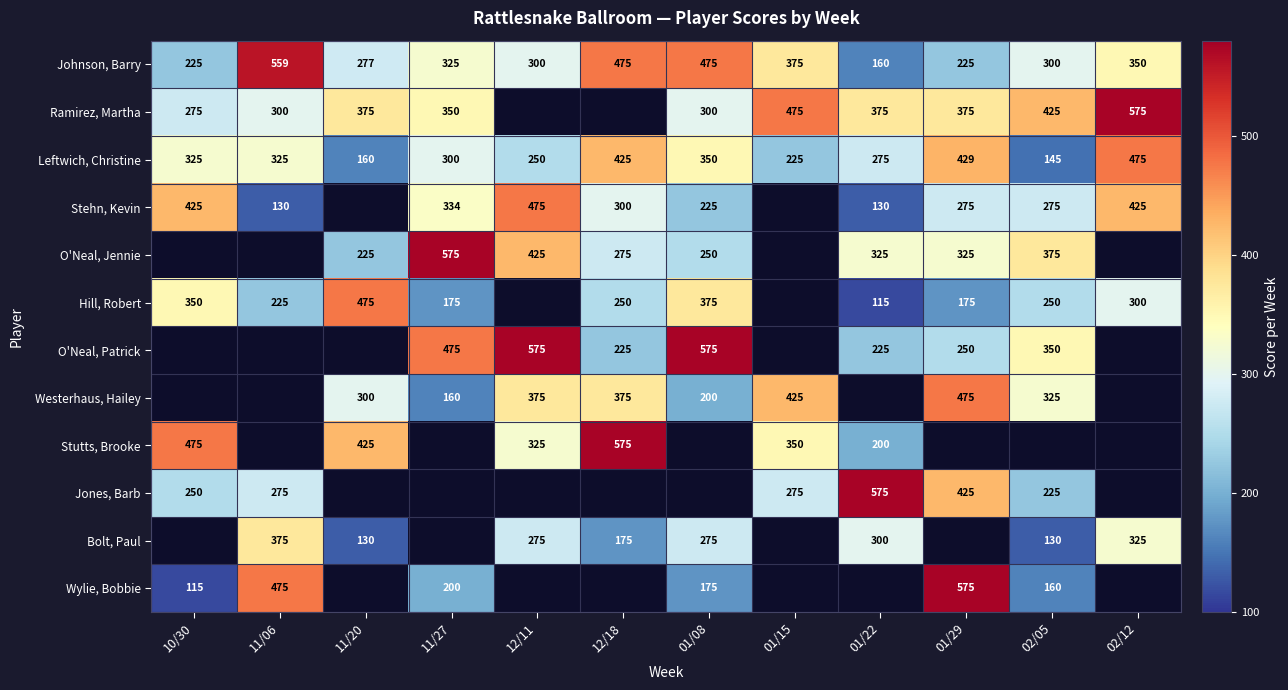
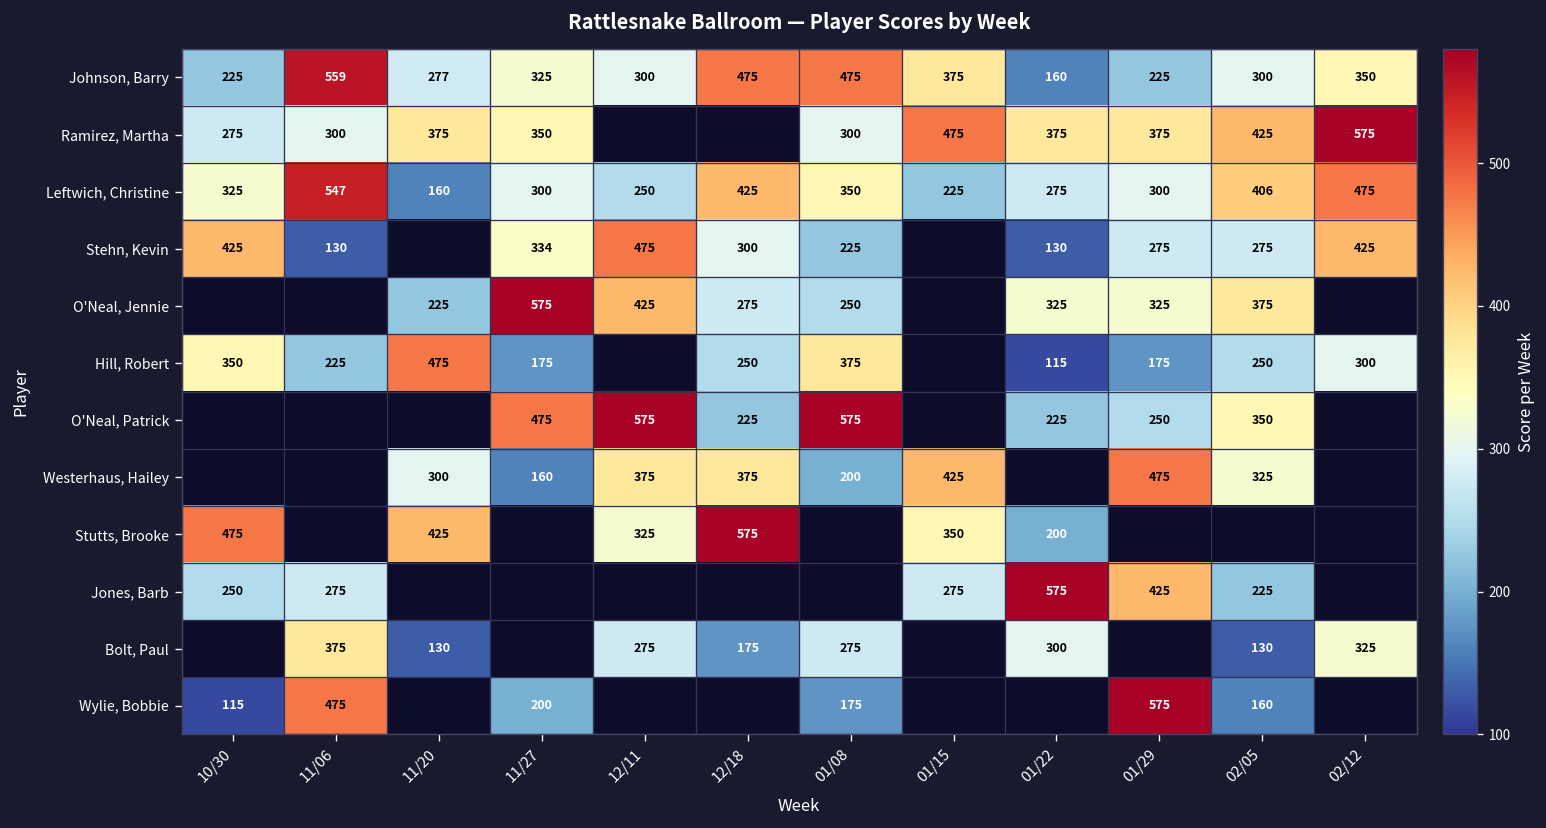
  {
    "Johnson, Barry": {
      "10/30": 225,
      "11/06": 559,
      "11/20": 277,
      "11/27": 325,
      "12/11": 300,
      "12/18": 475,
      "01/08": 475,
      "01/15": 375,
      "01/22": 160,
      "01/29": 225,
      "02/05": 300,
      "02/12": 350
    },
    "Ramirez, Martha": {
      "10/30": 275,
      "11/06": 300,
      "11/20": 375,
      "11/27": 350,
      "01/08": 300,
      "01/15": 475,
      "01/22": 375,
      "01/29": 375,
      "02/05": 425,
      "02/12": 575
    },
    "Leftwich, Christine": {
      "10/30": 325,
-     "11/06": 325,
+     "11/06": 547,
      "11/20": 160,
      "11/27": 300,
      "12/11": 250,
      "12/18": 425,
      "01/08": 350,
      "01/15": 225,
      "01/22": 275,
-     "01/29": 429,
-     "02/05": 145,
+     "01/29": 300,
+     "02/05": 406,
      "02/12": 475
    },
    "Stehn, Kevin": {
      "10/30": 425,
      "11/06": 130,
      "11/27": 334,
      "12/11": 475,
      "12/18": 300,
      "01/08": 225,
      "01/22": 130,
      "01/29": 275,
      "02/05": 275,
      "02/12": 425
    },
    "O'Neal, Jennie": {
      "11/20": 225,
      "11/27": 575,
      "12/11": 425,
      "12/18": 275,
      "01/08": 250,
      "01/22": 325,
      "01/29": 325,
      "02/05": 375
    },
    "Hill, Robert": {
      "10/30": 350,
      "11/06": 225,
      "11/20": 475,
      "11/27": 175,
      "12/18": 250,
      "01/08": 375,
      "01/22": 115,
      "01/29": 175,
      "02/05": 250,
      "02/12": 300
    },
    "O'Neal, Patrick": {
      "11/27": 475,
      "12/11": 575,
      "12/18": 225,
      "01/08": 575,
      "01/22": 225,
      "01/29": 250,
      "02/05": 350
    },
    "Westerhaus, Hailey": {
      "11/20": 300,
      "11/27": 160,
      "12/11": 375,
      "12/18": 375,
      "01/08": 200,
      "01/15": 425,
      "01/29": 475,
      "02/05": 325
    },
    "Stutts, Brooke": {
      "10/30": 475,
      "11/20": 425,
      "12/11": 325,
      "12/18": 575,
      "01/15": 350,
      "01/22": 200
    },
    "Jones, Barb": {
      "10/30": 250,
      "11/06": 275,
      "01/15": 275,
      "01/22": 575,
      "01/29": 425,
      "02/05": 225
    },
    "Bolt, Paul": {
      "11/06": 375,
      "11/20": 130,
      "12/11": 275,
      "12/18": 175,
      "01/08": 275,
      "01/22": 300,
      "02/05": 130,
      "02/12": 325
    },
    "Wylie, Bobbie": {
      "10/30": 115,
      "11/06": 475,
      "11/27": 200,
      "01/08": 175,
      "01/29": 575,
      "02/05": 160
    }
  }
